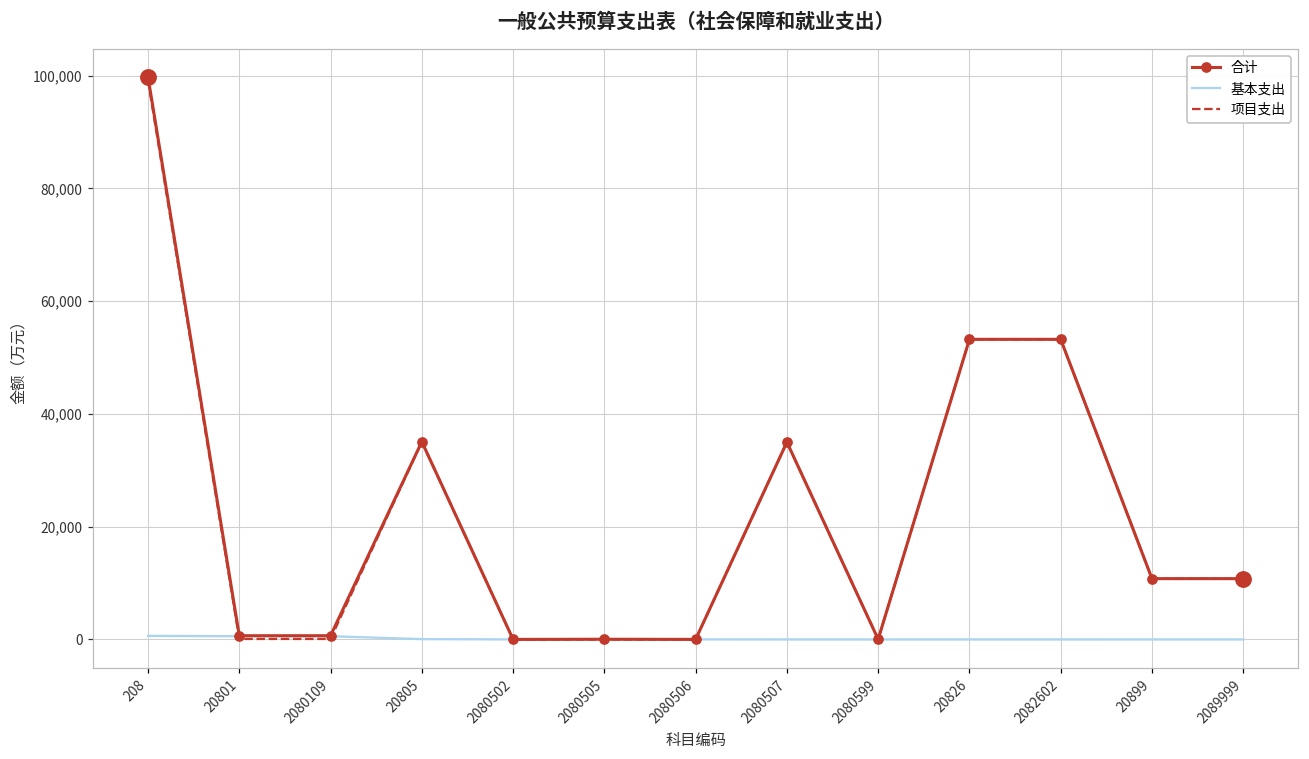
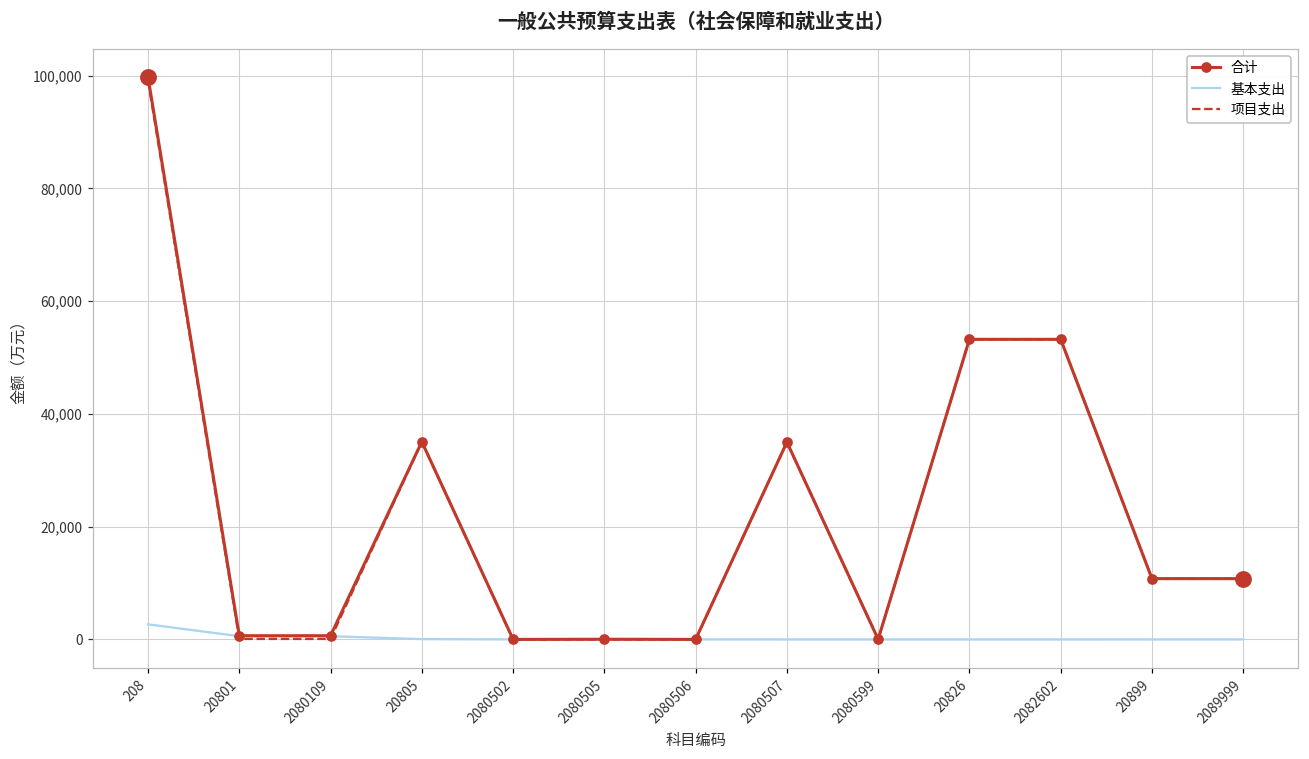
  {
    "基本支出": {
-     "208": "1,000",
+     "208": "3,000",
      "20805": "0",
      "2080507": "0",
      "20826": "0",
      "2082602": "0",
      "20899": "0",
      "2089999": "0"
    }
  }
